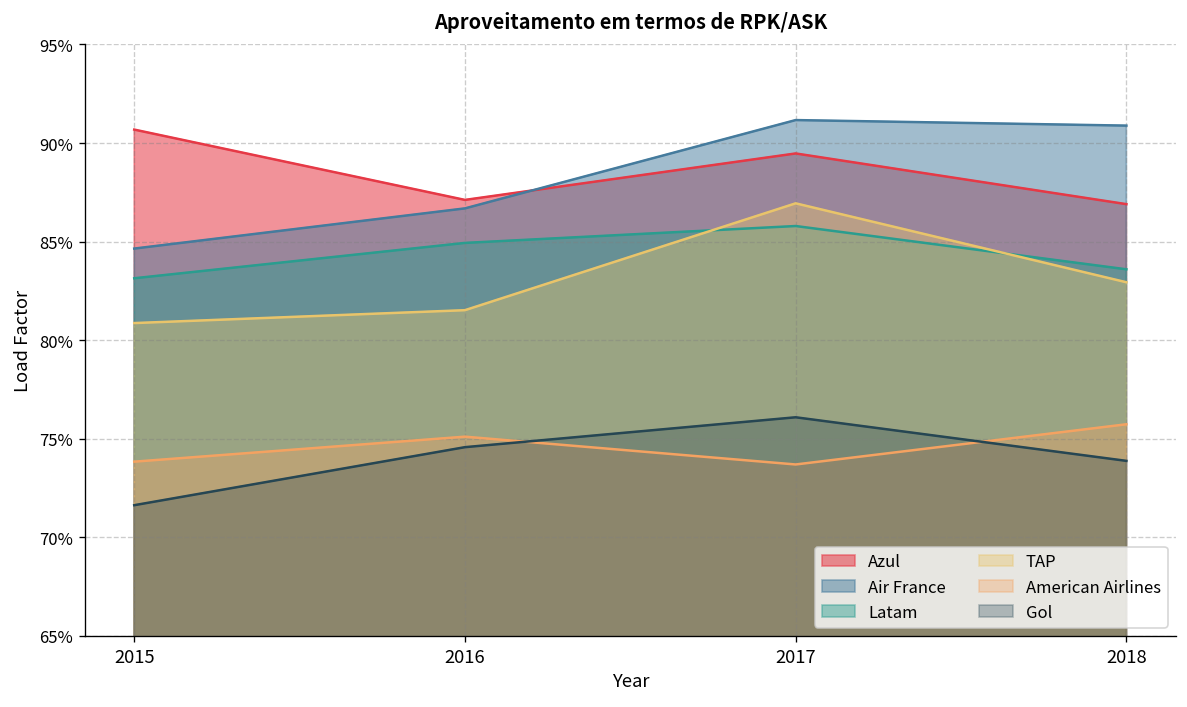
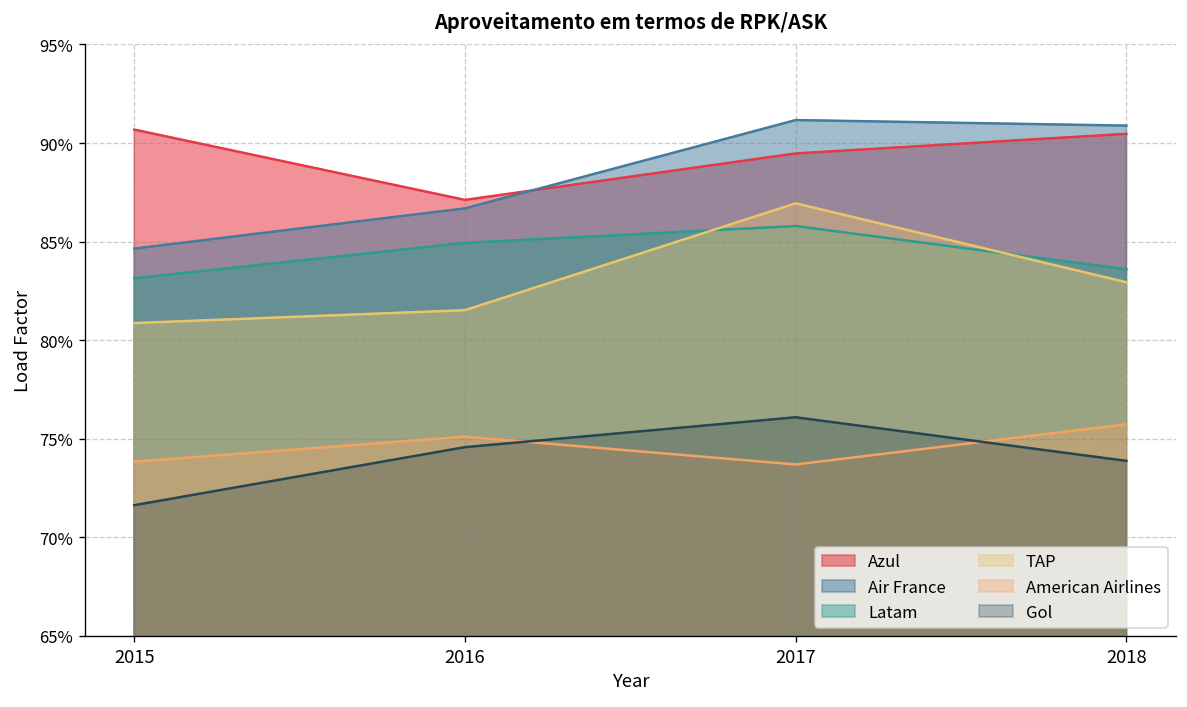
  {
    "Azul": {
      "2015": "90.7%",
      "2016": "87.1%",
      "2017": "89.5%",
-     "2018": "86.9%"
+     "2018": "90.5%"
    }
  }
